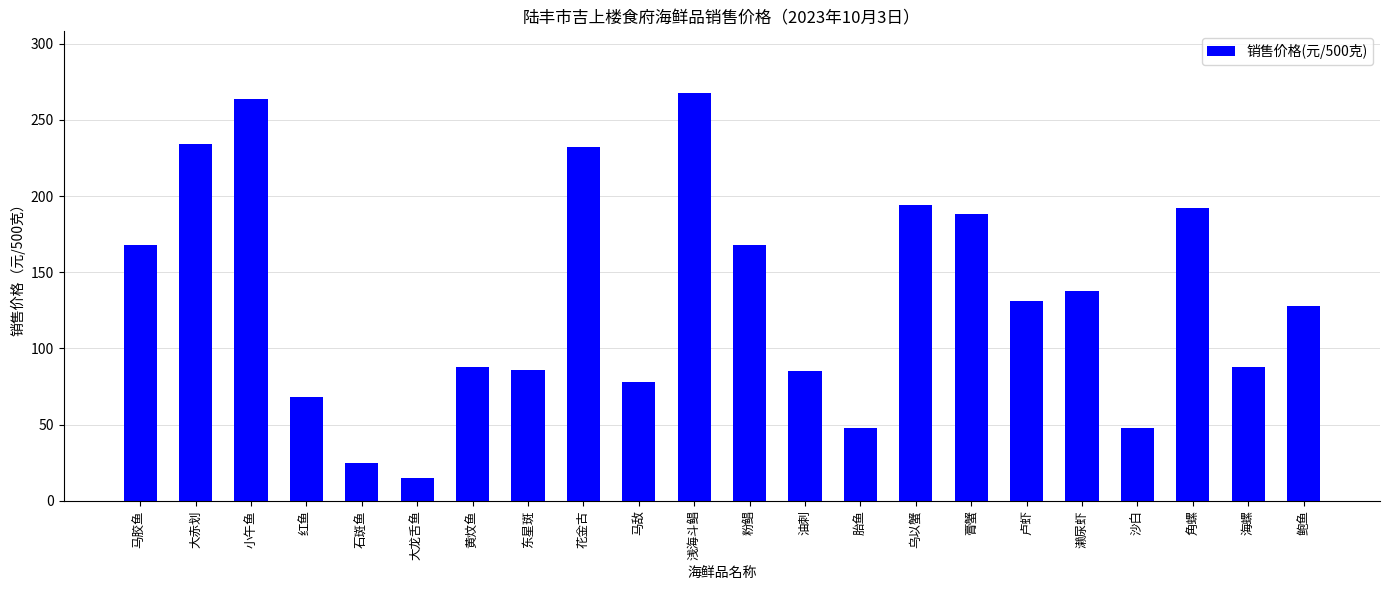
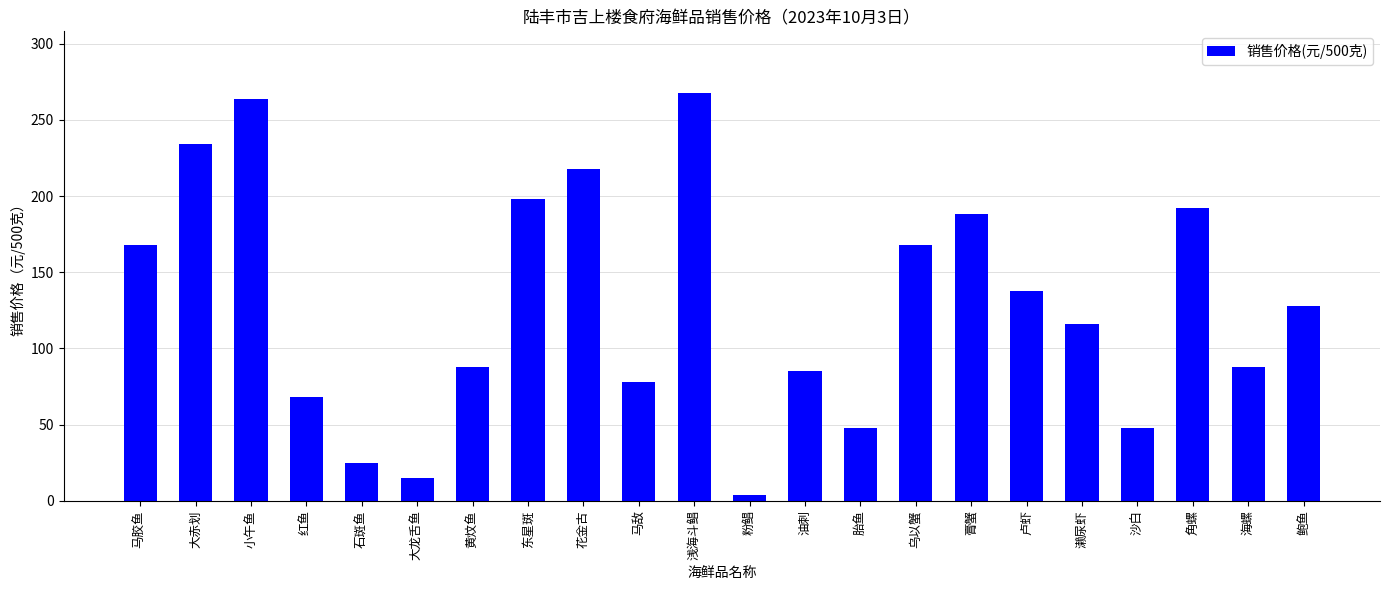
  {
    "马胶鱼": 168,
    "大赤划": 234,
    "小午鱼": 264,
    "红鱼": 68,
    "石斑鱼": 25,
    "大龙舌鱼": 15,
    "黄炆鱼": 88,
-   "东星斑": 86,
-   "花金古": 232,
+   "东星斑": 198,
+   "花金古": 218,
    "马敌": 78,
    "浅海斗鲳": 268,
-   "粉鲳": 168,
+   "粉鲳": 4,
    "油刺": 85,
    "胎鱼": 48,
-   "乌以蟹": 194,
+   "乌以蟹": 168,
    "膏蟹": 188,
-   "卢虾": 131,
-   "濑尿虾": 138,
+   "卢虾": 138,
+   "濑尿虾": 116,
    "沙白": 48,
    "角螺": 192,
    "海螺": 88,
    "鲍鱼": 128
  }
